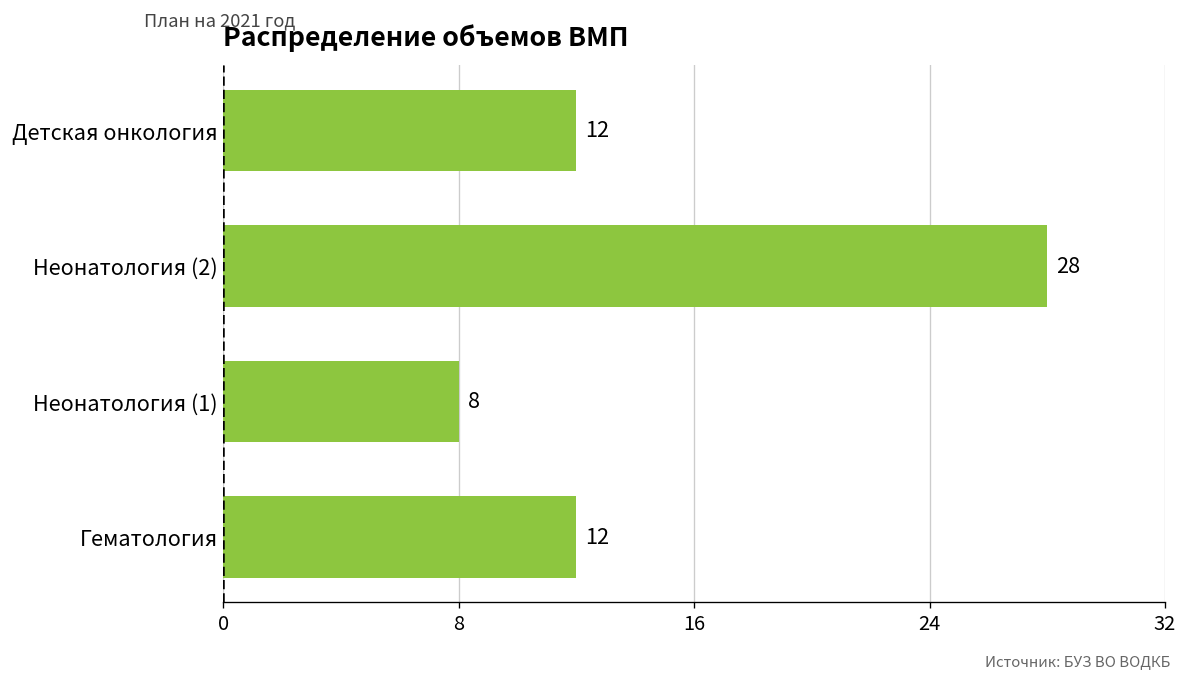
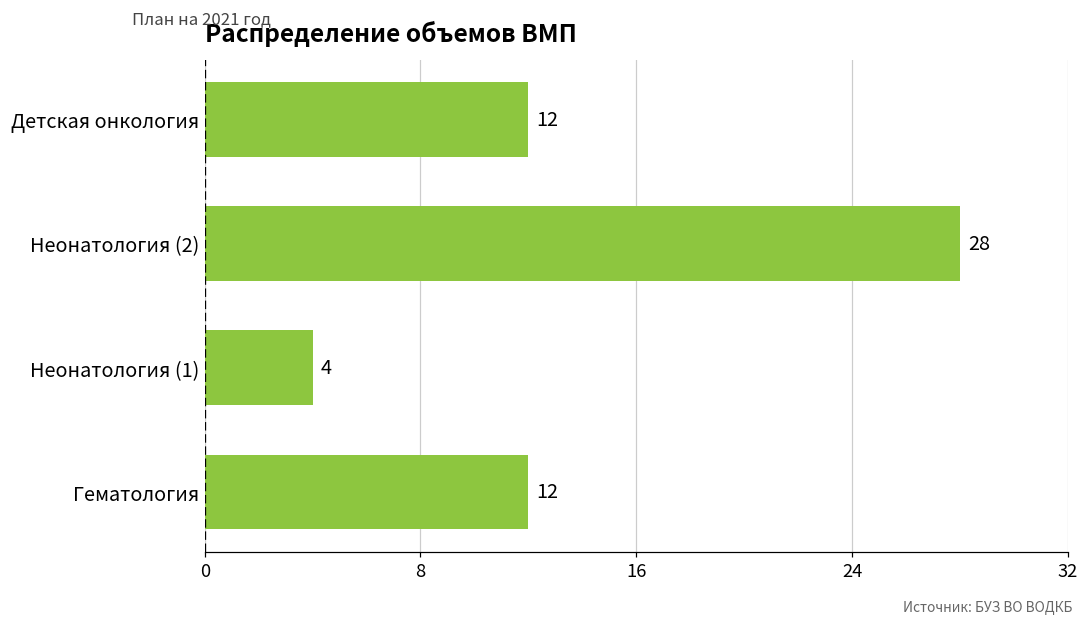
  {
    "Детская онкология": 12,
    "Неонатология (2)": 28,
-   "Неонатология (1)": 8,
+   "Неонатология (1)": 4,
    "Гематология": 12
  }
